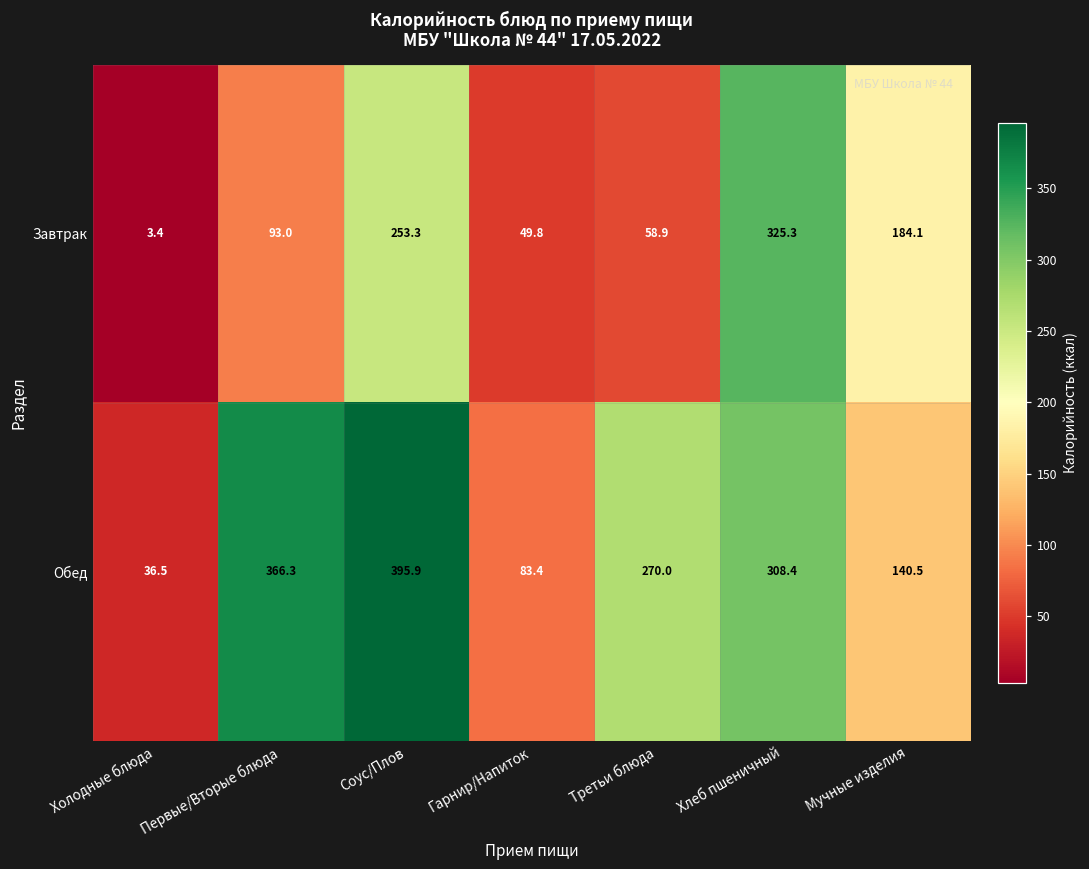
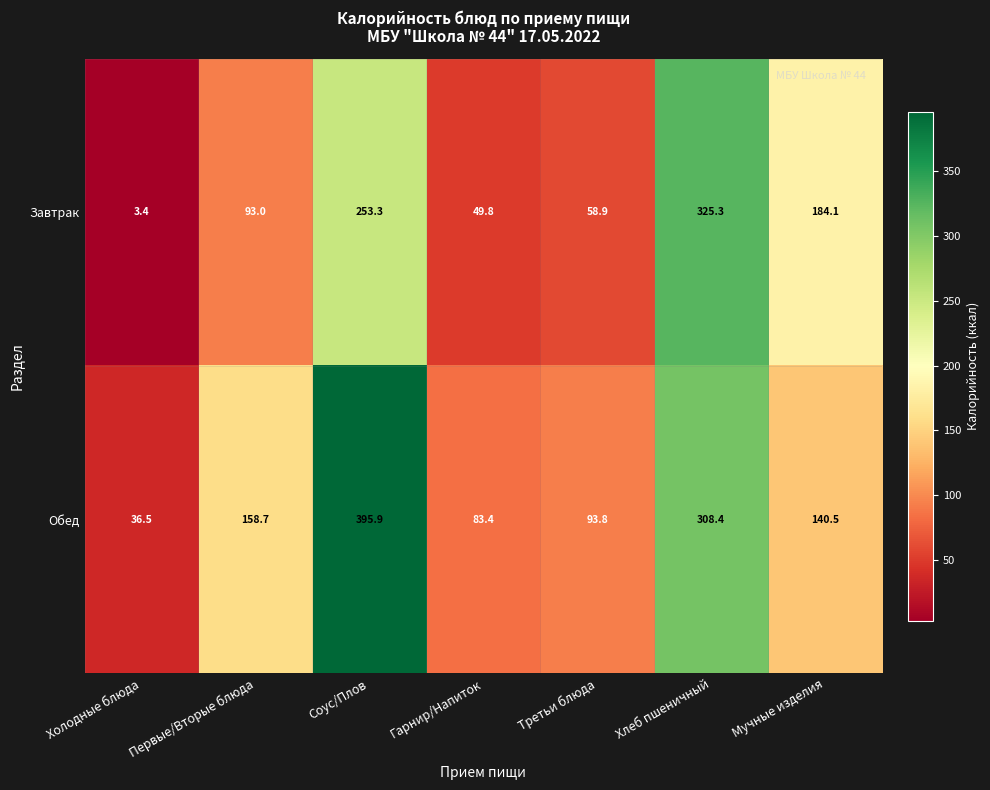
  {
    "Завтрак": {
      "Холодные блюда": 3.4,
      "Первые/Вторые блюда": 93.0,
      "Соус/Плов": 253.3,
      "Гарнир/Напиток": 49.8,
      "Третьи блюда": 58.9,
      "Хлеб пшеничный": 325.3,
      "Мучные изделия": 184.1
    },
    "Обед": {
      "Холодные блюда": 36.5,
-     "Первые/Вторые блюда": 366.3,
+     "Первые/Вторые блюда": 158.7,
      "Соус/Плов": 395.9,
      "Гарнир/Напиток": 83.4,
-     "Третьи блюда": 270.0,
+     "Третьи блюда": 93.8,
      "Хлеб пшеничный": 308.4,
      "Мучные изделия": 140.5
    }
  }
